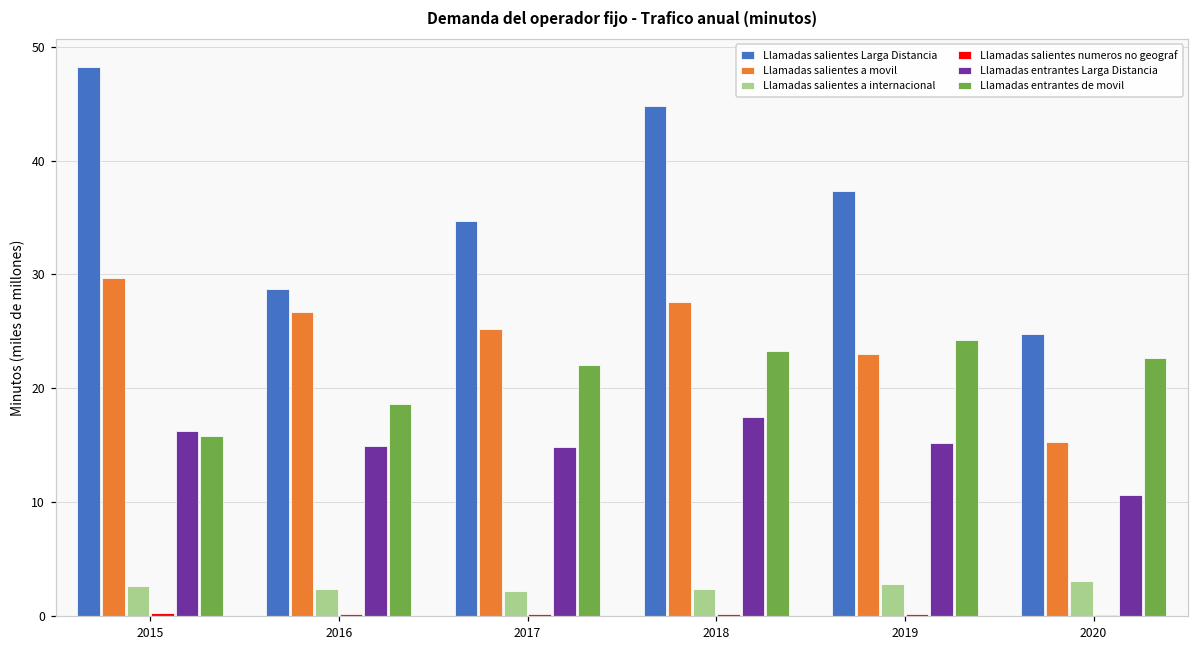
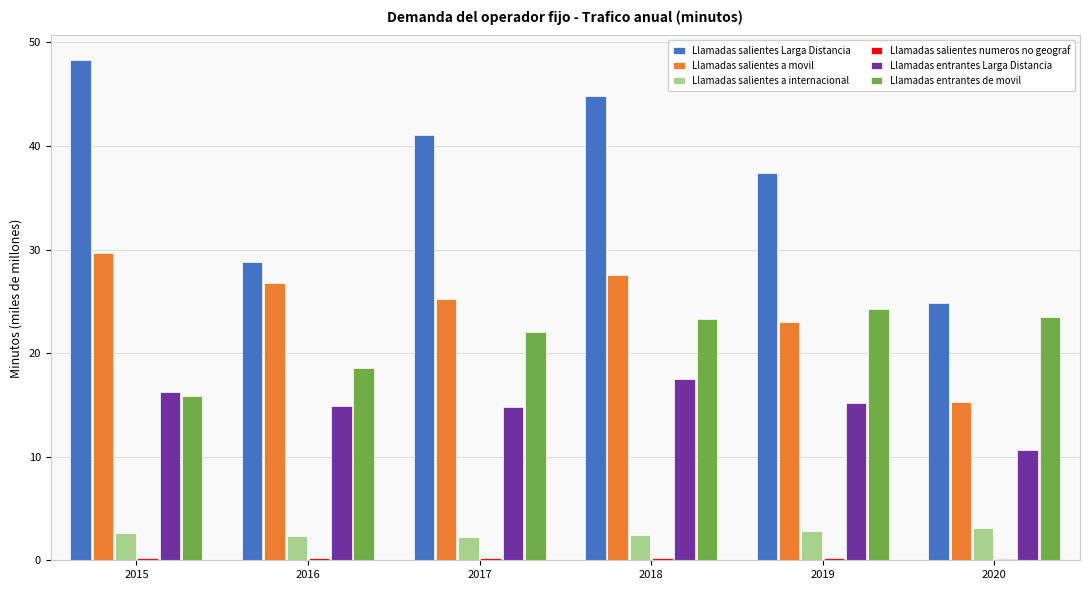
  {
    "Llamadas salientes Larga Distancia": {
      "2015": 48.3,
      "2016": 28.8,
-     "2017": 34.7,
+     "2017": 41.0,
      "2018": 44.8,
      "2019": 37.4,
      "2020": 24.8
    },
    "Llamadas salientes a movil": {
      "2015": 29.7,
      "2016": 26.7,
      "2017": 25.2,
      "2018": 27.6,
      "2019": 23.0,
      "2020": 15.3
    },
    "Llamadas salientes a internacional": {
      "2015": 2.6,
      "2016": 2.4,
      "2017": 2.2,
      "2018": 2.4,
      "2019": 2.8,
      "2020": 3.1
    },
    "Llamadas salientes numeros no geograf": {
      "2015": 0.3,
      "2018": 0.2
    },
    "Llamadas entrantes Larga Distancia": {
      "2015": 16.2,
      "2016": 14.9,
      "2017": 14.8,
      "2018": 17.5,
      "2019": 15.2,
      "2020": 10.7
    },
    "Llamadas entrantes de movil": {
      "2015": 15.8,
      "2016": 18.6,
      "2017": 22.0,
      "2018": 23.3,
      "2019": 24.2,
-     "2020": 22.6
+     "2020": 23.5
    }
  }
